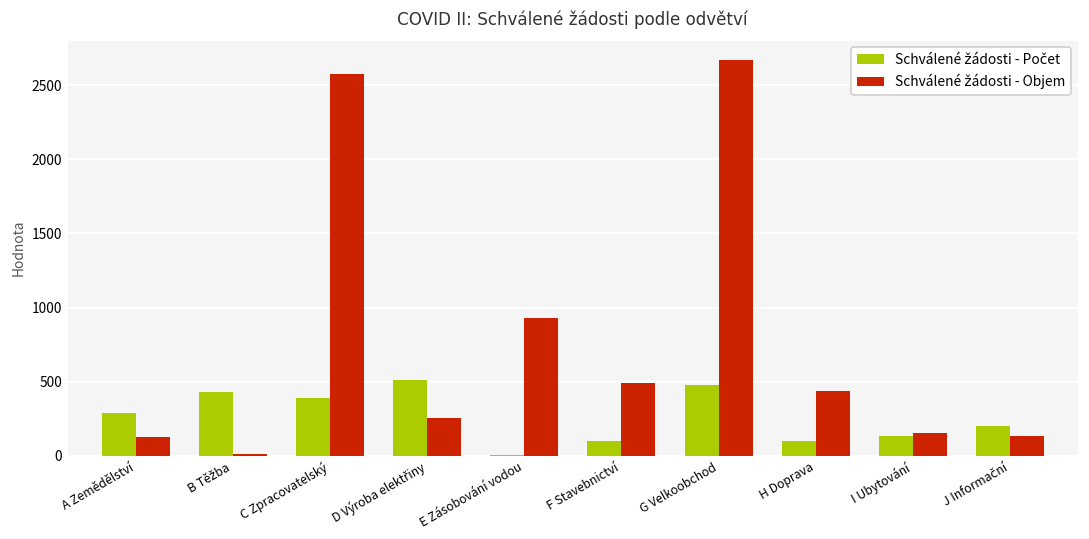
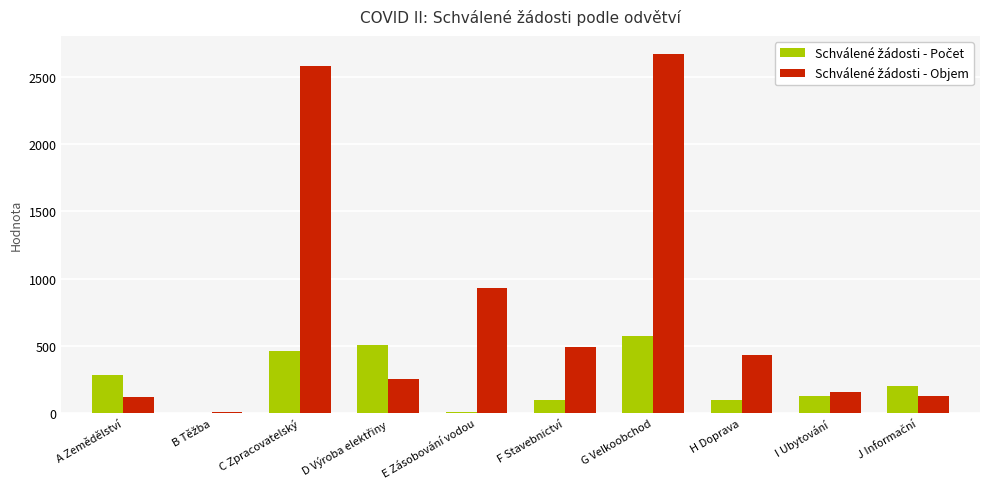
  {
    "Schválené žádosti - Počet": {
      "A Zemědělství": 290,
-     "B Těžba": 430,
-     "C Zpracovatelský": 390,
+     "B Těžba": 0,
+     "C Zpracovatelský": 460,
      "D Výroba elektřiny": 510,
      "F Stavebnictví": 100,
-     "G Velkoobchod": 480,
+     "G Velkoobchod": 580,
      "H Doprava": 100,
      "I Ubytování": 130,
      "J Informační": 200
    },
    "Schválené žádosti - Objem": {
      "A Zemědělství": 120,
      "C Zpracovatelský": 2580,
      "D Výroba elektřiny": 260,
      "E Zásobování vodou": 930,
      "F Stavebnictví": 490,
      "G Velkoobchod": 2670,
      "H Doprava": 440,
      "I Ubytování": 160,
      "J Informační": 130
    }
  }
